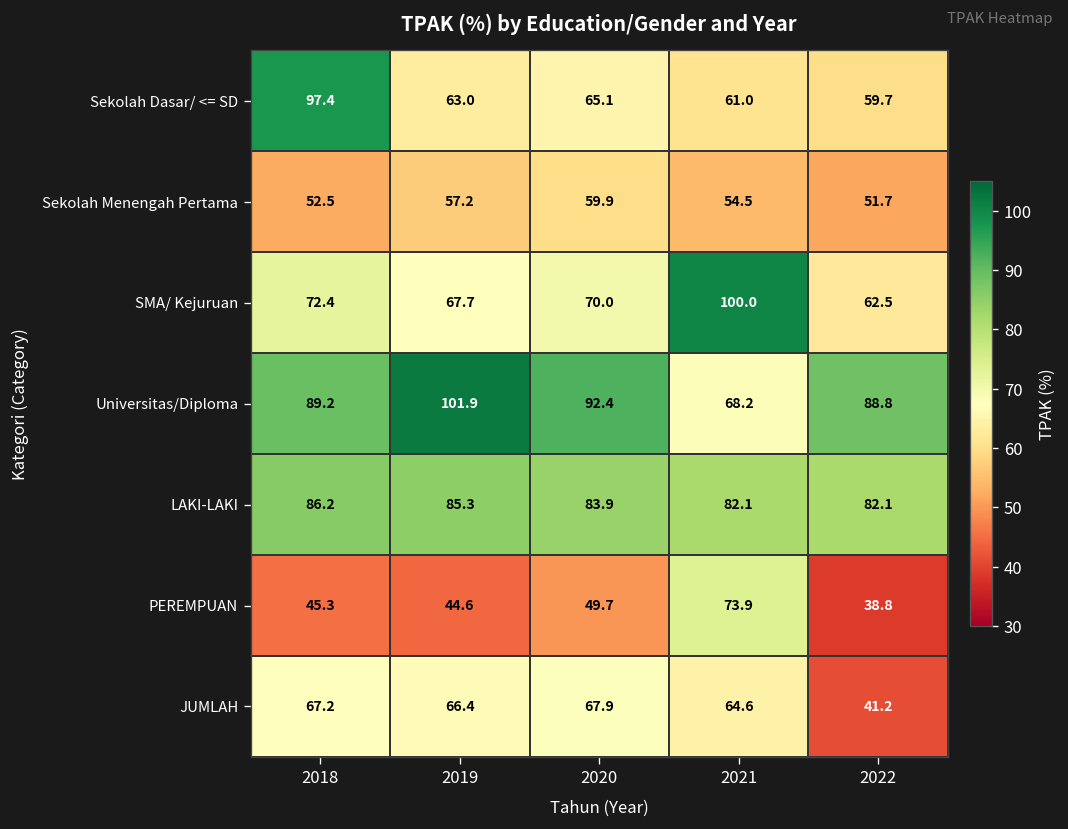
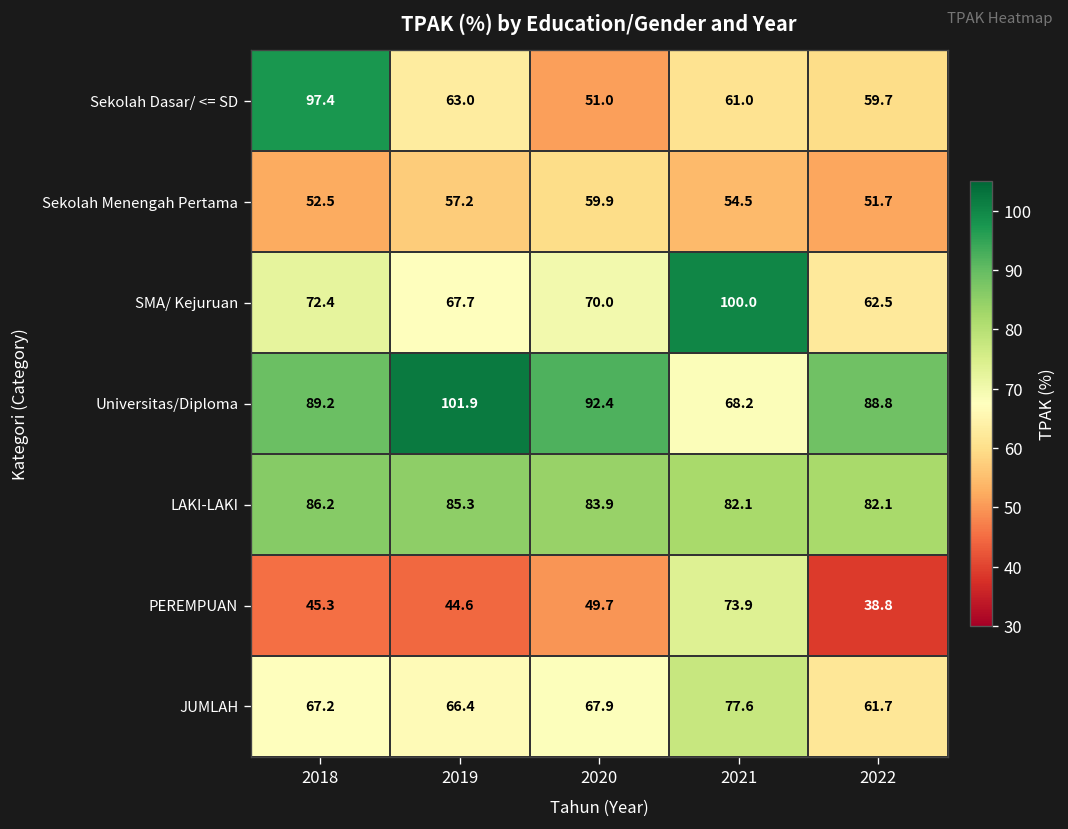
  {
    "Sekolah Dasar/ <= SD": {
      "2018": 97.4,
      "2019": 63.0,
-     "2020": 65.1,
+     "2020": 51.0,
      "2021": 61.0,
      "2022": 59.7
    },
    "Sekolah Menengah Pertama": {
      "2018": 52.5,
      "2019": 57.2,
      "2020": 59.9,
      "2021": 54.5,
      "2022": 51.7
    },
    "SMA/ Kejuruan": {
      "2018": 72.4,
      "2019": 67.7,
      "2020": 70.0,
      "2021": 100.0,
      "2022": 62.5
    },
    "Universitas/Diploma": {
      "2018": 89.2,
      "2019": 101.9,
      "2020": 92.4,
      "2021": 68.2,
      "2022": 88.8
    },
    "LAKI-LAKI": {
      "2018": 86.2,
      "2019": 85.3,
      "2020": 83.9,
      "2021": 82.1,
      "2022": 82.1
    },
    "PEREMPUAN": {
      "2018": 45.3,
      "2019": 44.6,
      "2020": 49.7,
      "2021": 73.9,
      "2022": 38.8
    },
    "JUMLAH": {
      "2018": 67.2,
      "2019": 66.4,
      "2020": 67.9,
-     "2021": 64.6,
-     "2022": 41.2
+     "2021": 77.6,
+     "2022": 61.7
    }
  }
